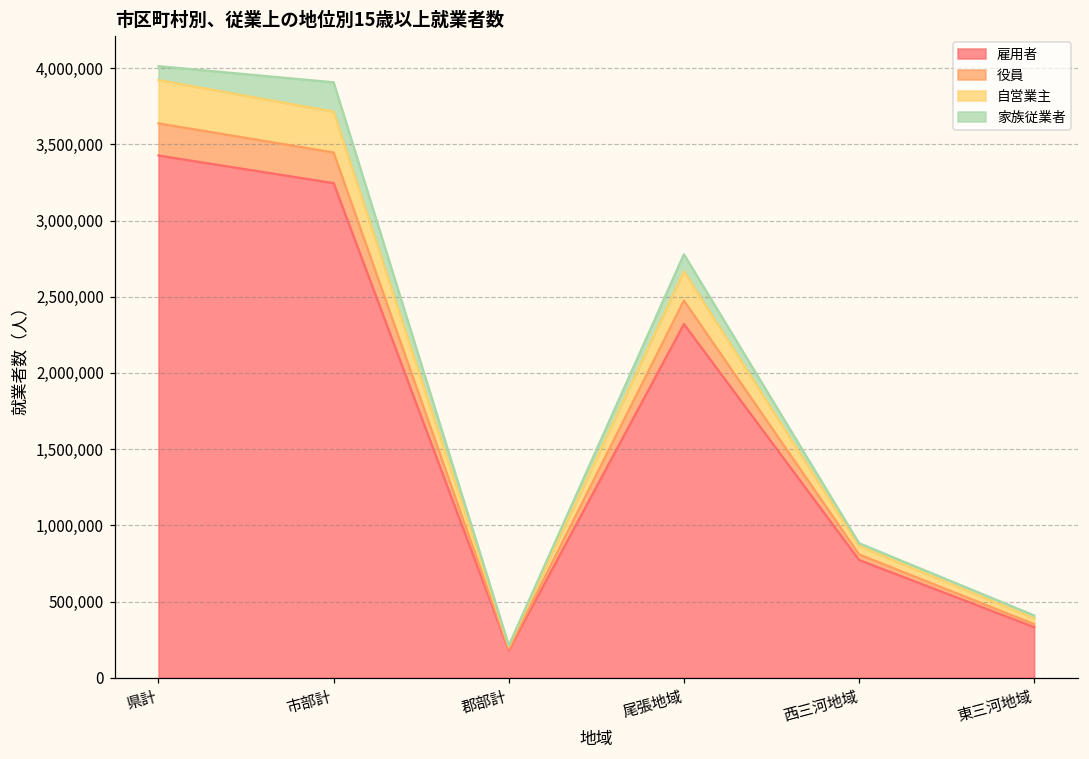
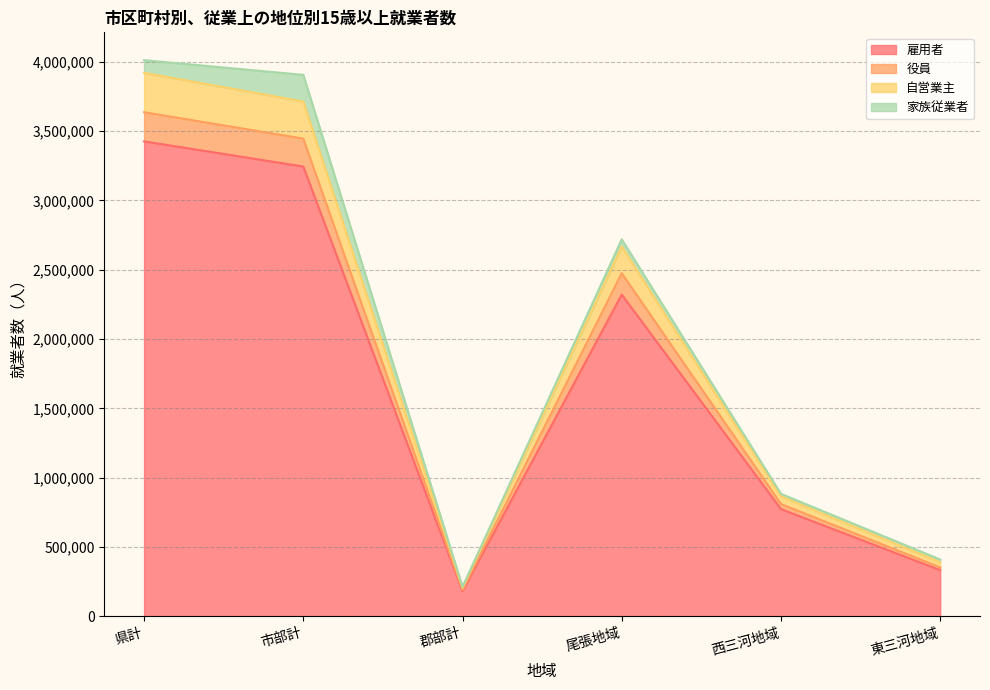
  {
    "家族従業者": {
      "県計": "90,000",
      "市部計": "190,000",
-     "尾張地域": "110,000",
+     "尾張地域": "50,000",
      "西三河地域": "20,000",
      "東三河地域": "20,000"
    }
  }
